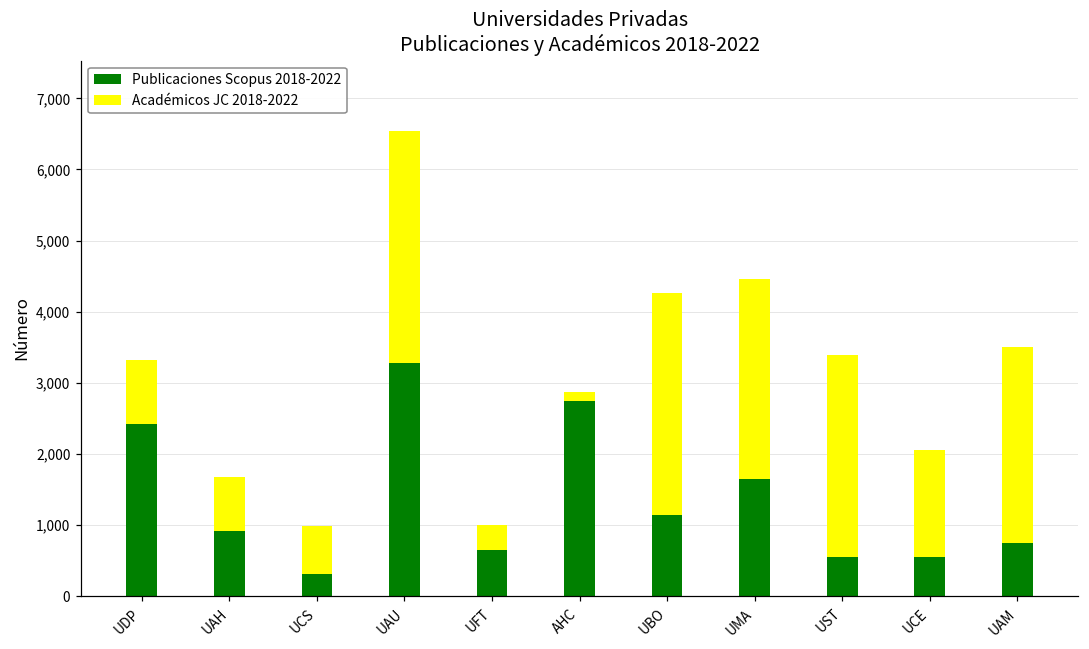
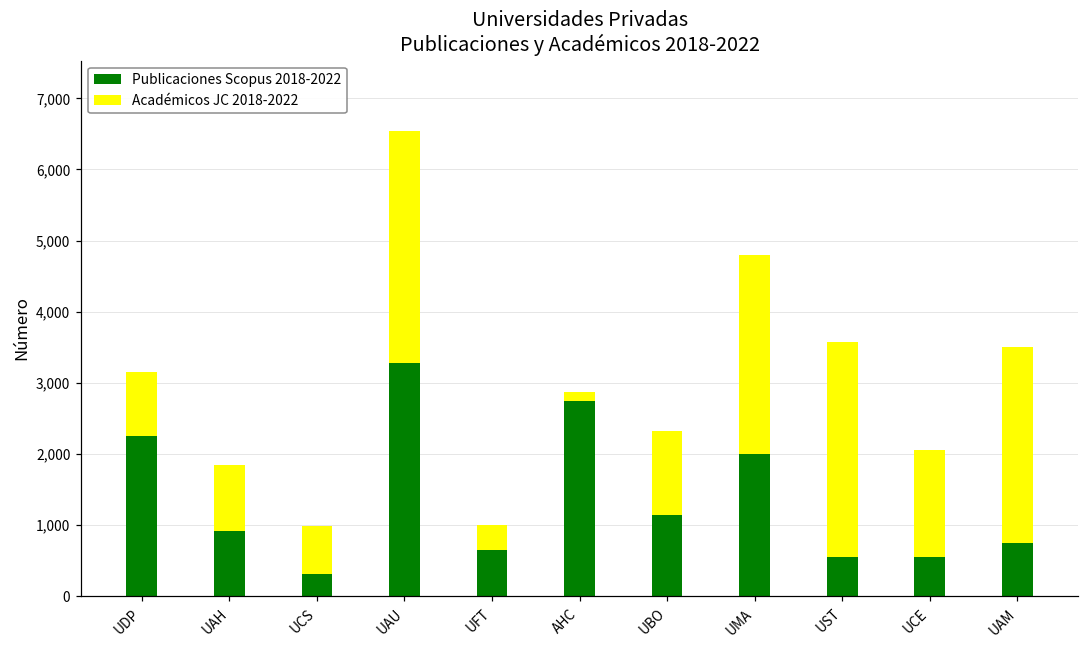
  {
    "Publicaciones Scopus 2018-2022": {
-     "UDP": "2,400",
+     "UDP": "2,300",
      "UAH": "900",
      "UCS": "300",
      "UAU": "3,300",
      "UFT": "600",
      "AHC": "2,700",
      "UBO": "1,100",
-     "UMA": "1,600",
+     "UMA": "2,000",
      "UST": "600",
      "UCE": "600",
      "UAM": "700"
    },
    "Académicos JC 2018-2022": {
      "UDP": "900",
-     "UAH": "800",
+     "UAH": "900",
      "UCS": "700",
      "UAU": "3,300",
      "UFT": "400",
      "AHC": "100",
-     "UBO": "3,100",
+     "UBO": "1,200",
      "UMA": "2,800",
-     "UST": "2,800",
+     "UST": "3,000",
      "UCE": "1,500",
      "UAM": "2,800"
    }
  }
